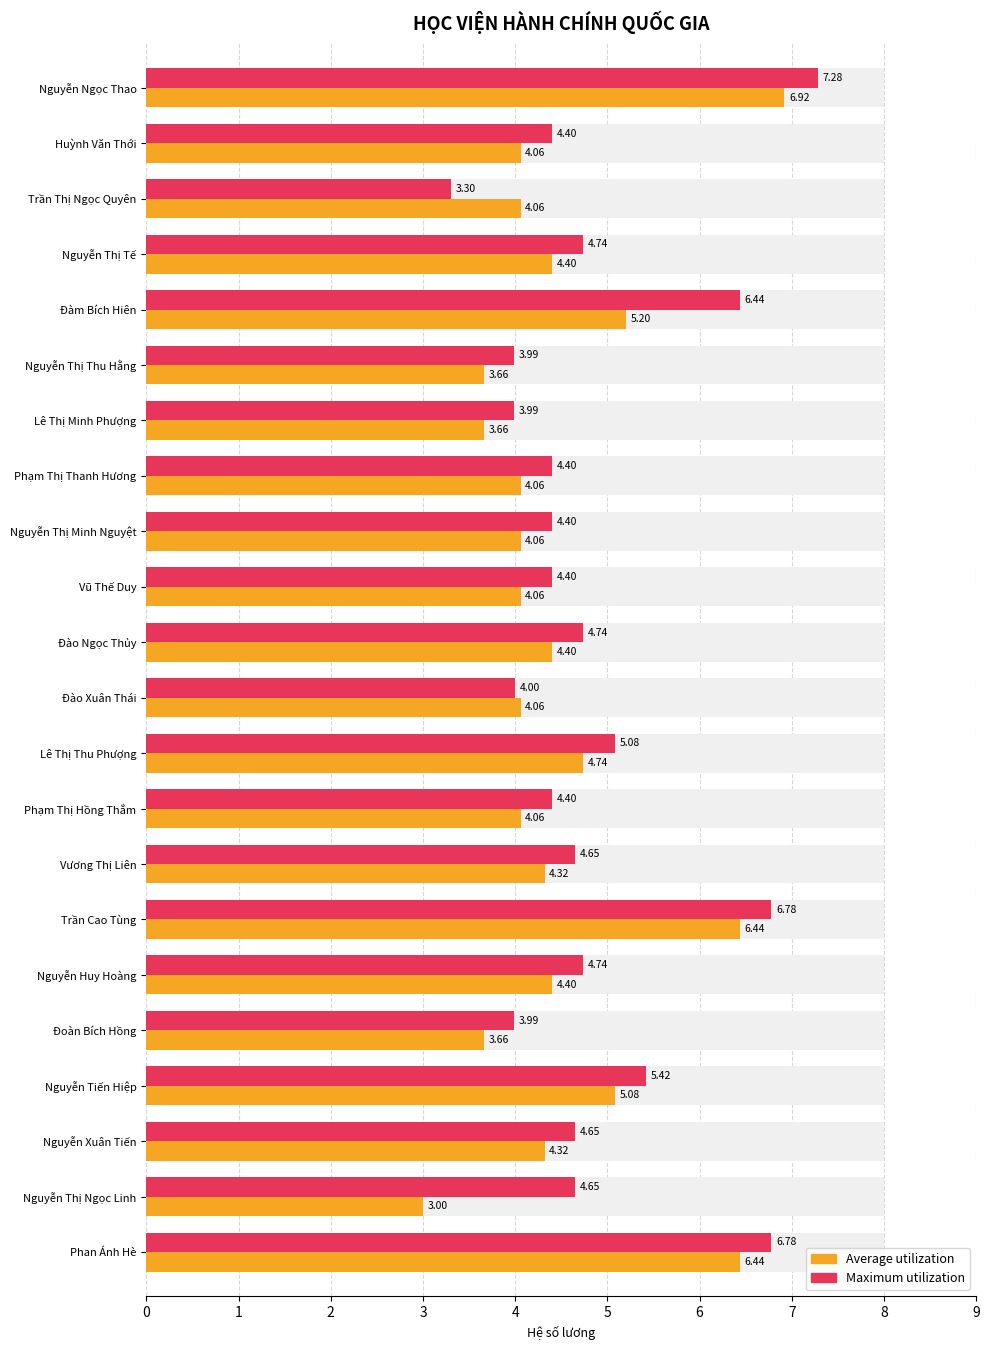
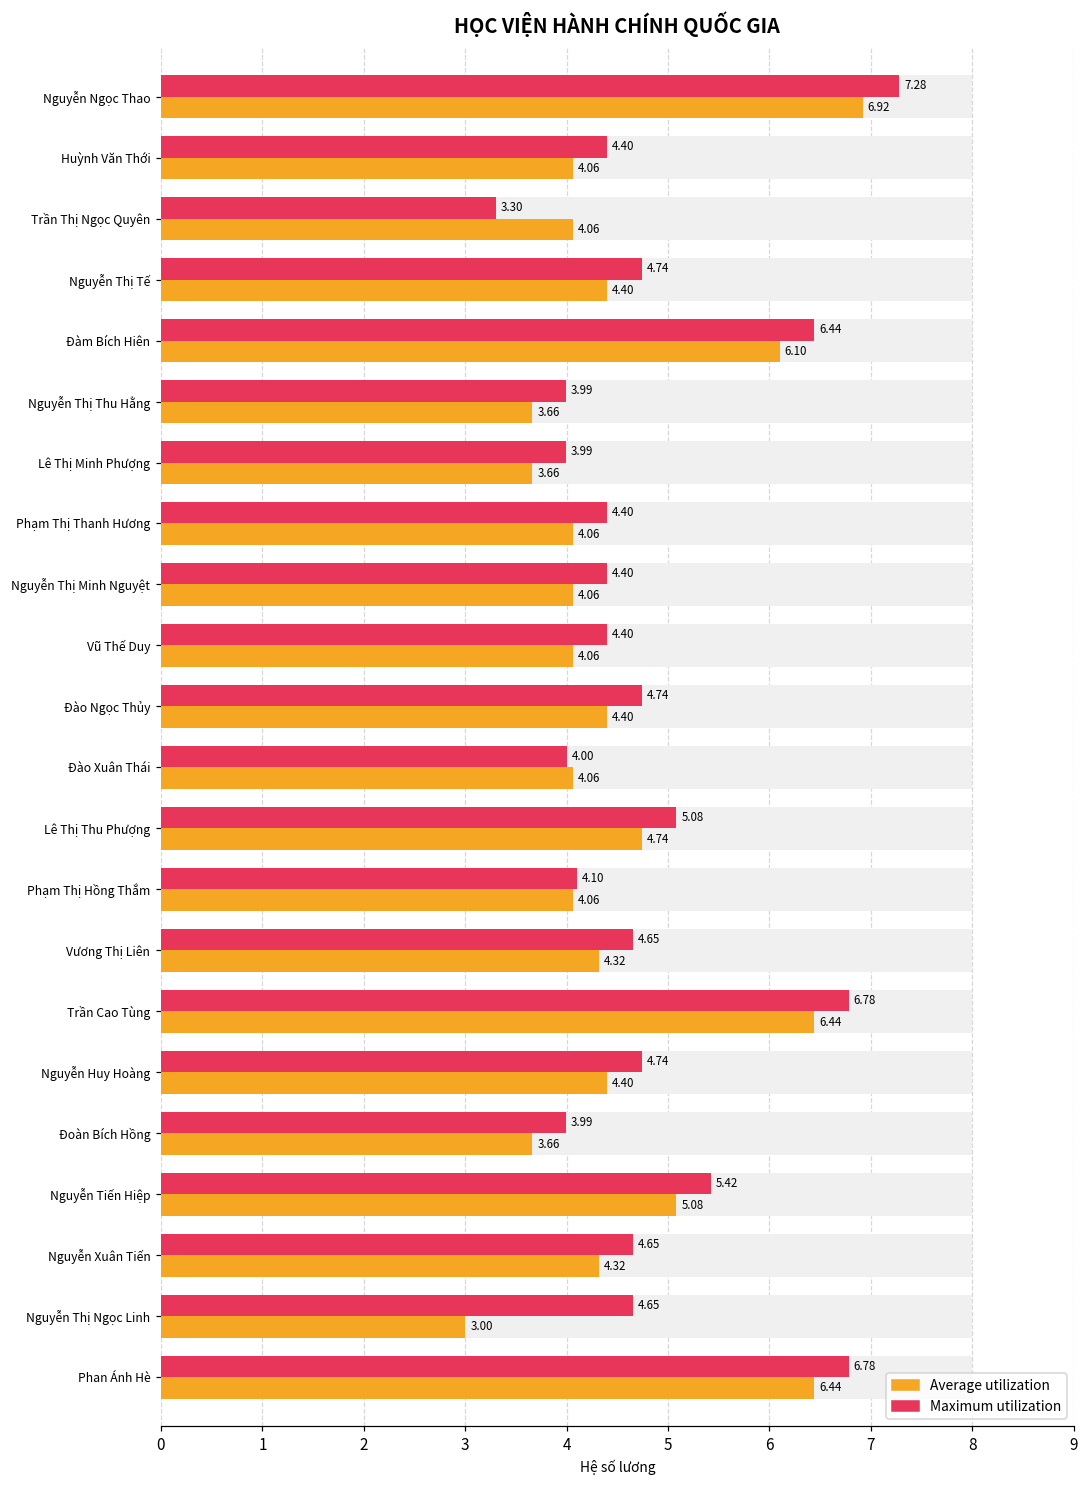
  {
    "Average utilization": {
-     "Đàm Bích Hiên": 5.20
+     "Đàm Bích Hiên": 6.10
    },
    "Maximum utilization": {
-     "Phạm Thị Hồng Thắm": 4.40
+     "Phạm Thị Hồng Thắm": 4.10
    }
  }
